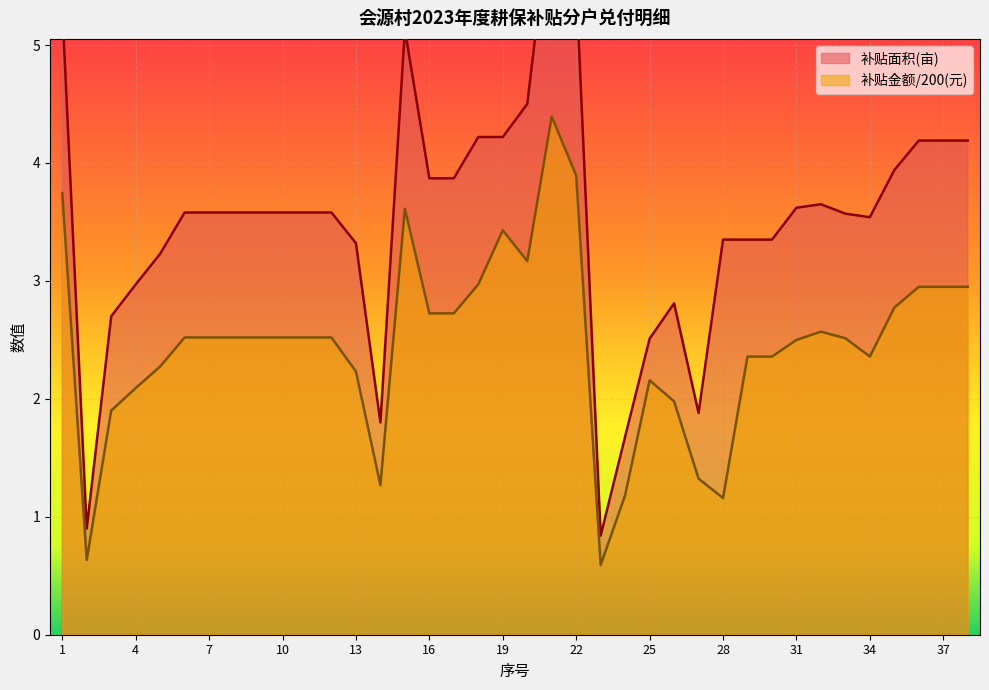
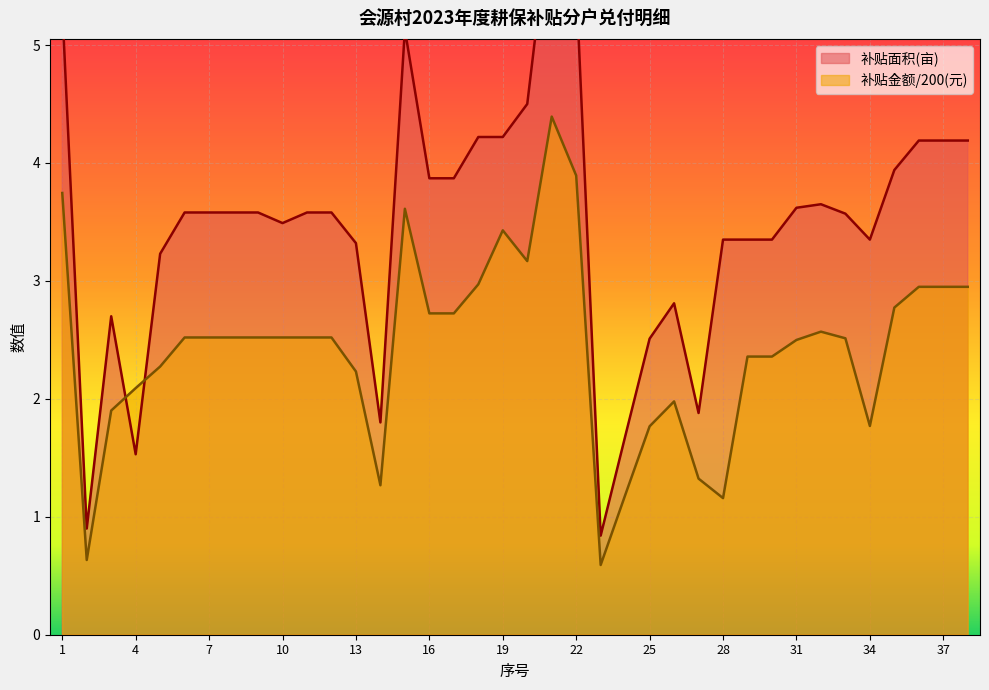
  {
    "补贴面积(亩)": {
-     "4": 2.97,
+     "4": 1.53,
      "7": 3.58,
-     "10": 3.58,
+     "10": 3.49,
      "13": 3.32,
      "16": 3.87,
      "19": 4.22,
      "25": 2.51,
      "28": 3.35,
      "31": 3.62,
-     "34": 3.54,
+     "34": 3.35,
      "37": 4.19
    },
    "补贴金额/200(元)": {
      "1": 3.75,
      "4": 2.09,
      "7": 2.52,
      "10": 2.52,
      "13": 2.23,
      "16": 2.72,
      "19": 3.43,
      "22": 3.89,
-     "25": 2.16,
+     "25": 1.77,
      "28": 1.16,
      "31": 2.50,
-     "34": 2.36,
+     "34": 1.77,
      "37": 2.95
    }
  }
